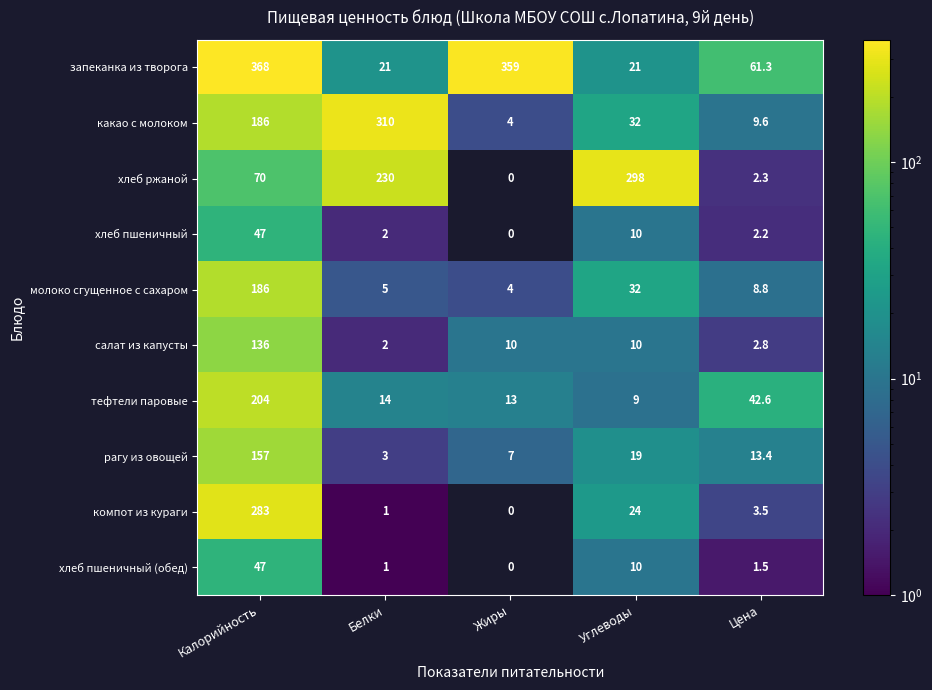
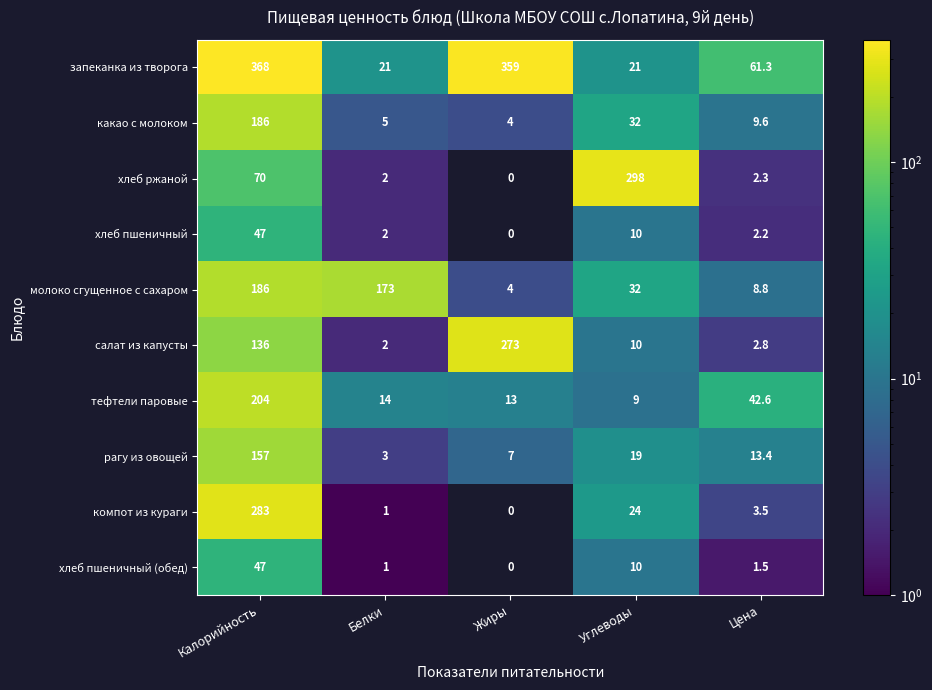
  {
    "запеканка из творога": {
      "Калорийность": 368,
      "Белки": 21,
      "Жиры": 359,
      "Углеводы": 21,
      "Цена": 61.3
    },
    "какао с молоком": {
      "Калорийность": 186,
-     "Белки": 310,
+     "Белки": 5,
      "Жиры": 4,
      "Углеводы": 32,
      "Цена": 9.6
    },
    "хлеб ржаной": {
      "Калорийность": 70,
-     "Белки": 230,
+     "Белки": 2,
      "Углеводы": 298,
      "Цена": 2.3
    },
    "хлеб пшеничный": {
      "Калорийность": 47,
      "Белки": 2,
      "Углеводы": 10,
      "Цена": 2.2
    },
    "молоко сгущенное с сахаром": {
      "Калорийность": 186,
-     "Белки": 5,
+     "Белки": 173,
      "Жиры": 4,
      "Углеводы": 32,
      "Цена": 8.8
    },
    "салат из капусты": {
      "Калорийность": 136,
      "Белки": 2,
-     "Жиры": 10,
+     "Жиры": 273,
      "Углеводы": 10,
      "Цена": 2.8
    },
    "тефтели паровые": {
      "Калорийность": 204,
      "Белки": 14,
      "Жиры": 13,
      "Углеводы": 9,
      "Цена": 42.6
    },
    "рагу из овощей": {
      "Калорийность": 157,
      "Белки": 3,
      "Жиры": 7,
      "Углеводы": 19,
      "Цена": 13.4
    },
    "компот из кураги": {
      "Калорийность": 283,
      "Белки": 1,
      "Углеводы": 24,
      "Цена": 3.5
    },
    "хлеб пшеничный (обед)": {
      "Калорийность": 47,
      "Белки": 1,
      "Углеводы": 10,
      "Цена": 1.5
    }
  }
